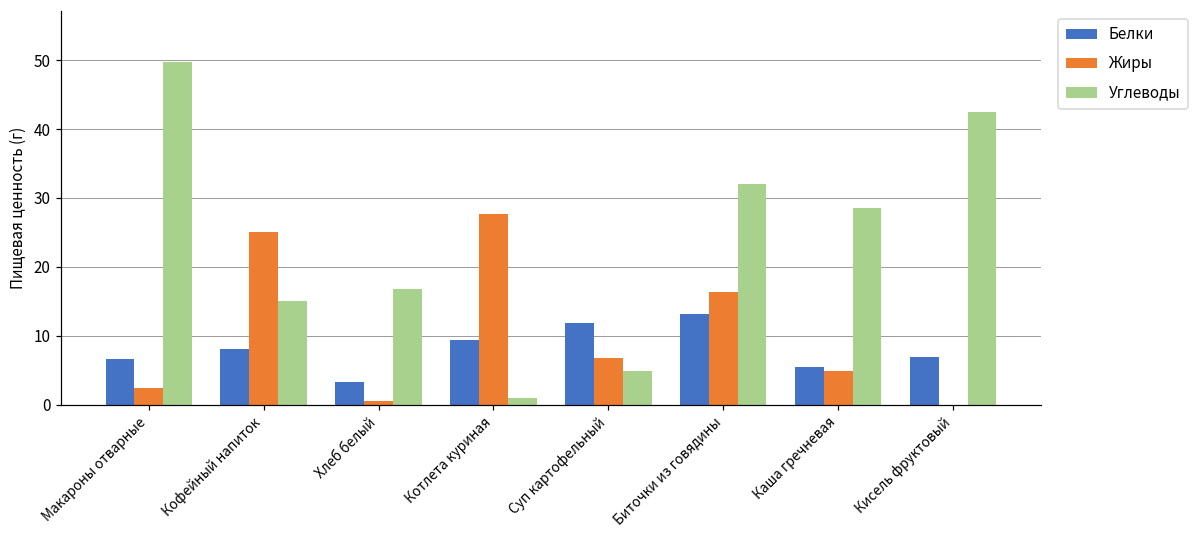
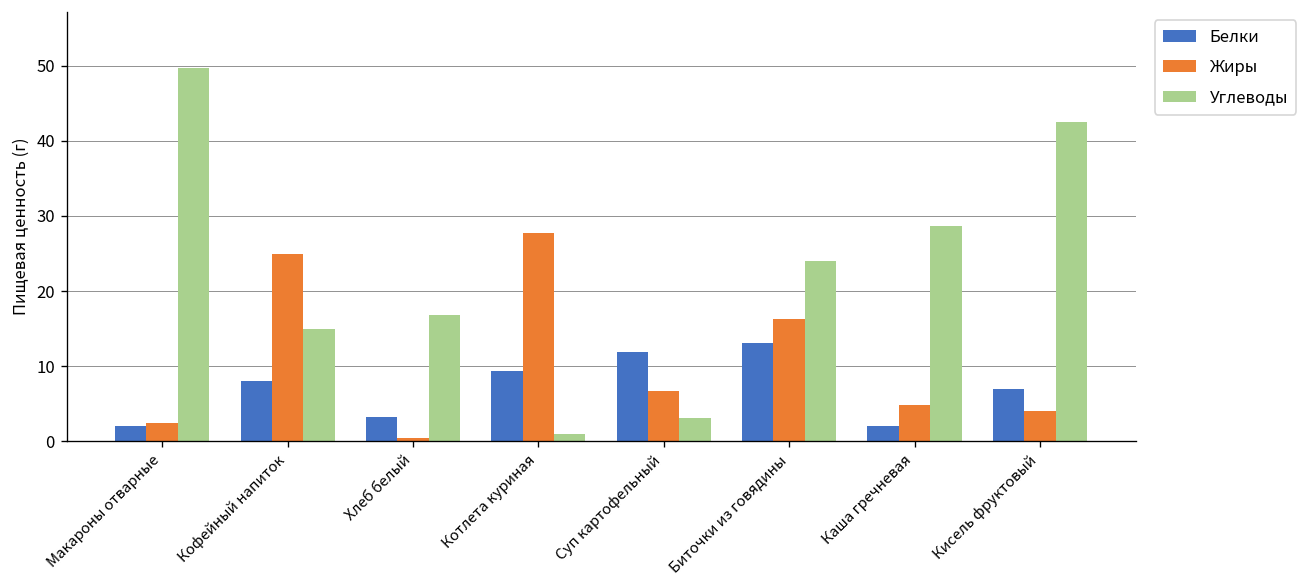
  {
    "Белки": {
-     "Макароны отварные": 7,
+     "Макароны отварные": 2,
      "Кофейный напиток": 8,
      "Хлеб белый": 3,
      "Котлета куриная": 9,
      "Суп картофельный": 12,
      "Биточки из говядины": 13,
-     "Каша гречневая": 5,
+     "Каша гречневая": 2,
      "Кисель фруктовый": 7
    },
    "Жиры": {
      "Макароны отварные": 2,
      "Кофейный напиток": 25,
      "Хлеб белый": 1,
      "Котлета куриная": 28,
      "Суп картофельный": 7,
      "Биточки из говядины": 16,
      "Каша гречневая": 5,
-     "Кисель фруктовый": 0
+     "Кисель фруктовый": 4
    },
    "Углеводы": {
      "Макароны отварные": 50,
      "Кофейный напиток": 15,
      "Хлеб белый": 17,
      "Котлета куриная": 1,
-     "Суп картофельный": 5,
-     "Биточки из говядины": 32,
+     "Суп картофельный": 3,
+     "Биточки из говядины": 24,
      "Каша гречневая": 29,
      "Кисель фруктовый": 43
    }
  }
